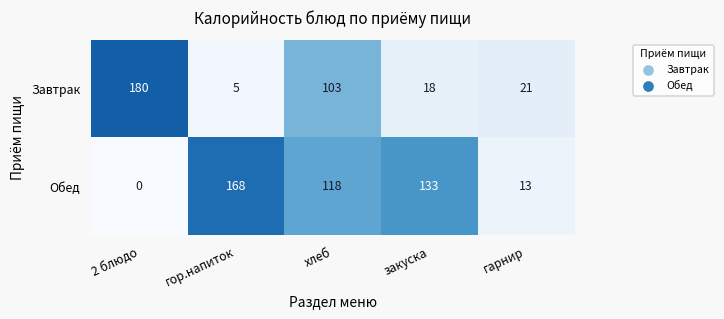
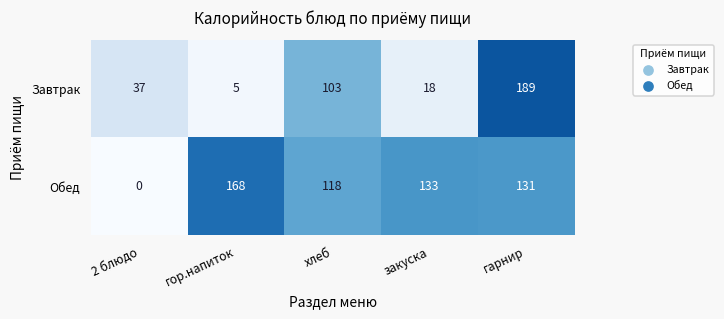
  {
    "Завтрак": {
-     "2 блюдо": 180,
+     "2 блюдо": 37,
      "гор.напиток": 5,
      "хлеб": 103,
      "закуска": 18,
-     "гарнир": 21
+     "гарнир": 189
    },
    "Обед": {
      "2 блюдо": 0,
      "гор.напиток": 168,
      "хлеб": 118,
      "закуска": 133,
-     "гарнир": 13
+     "гарнир": 131
    }
  }
